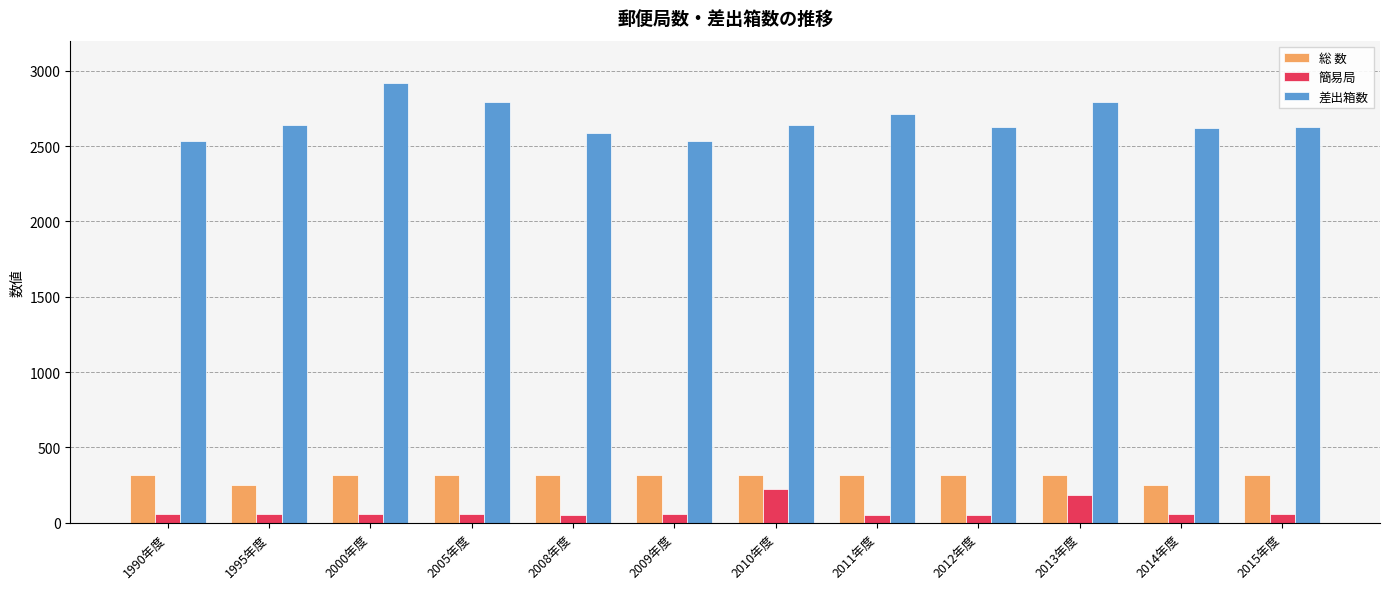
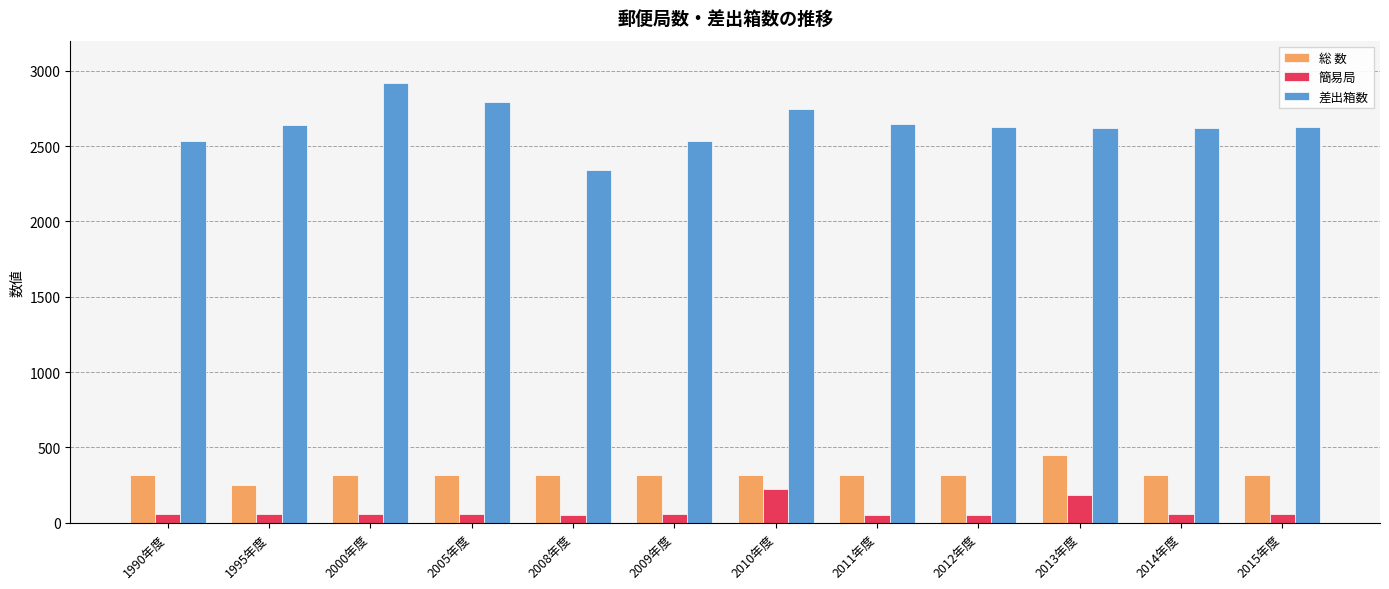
  {
    "総 数": {
      "1990年度": 320,
      "1995年度": 250,
      "2000年度": 320,
      "2005年度": 320,
      "2008年度": 320,
      "2009年度": 320,
      "2010年度": 320,
      "2011年度": 320,
      "2012年度": 320,
-     "2013年度": 320,
-     "2014年度": 250,
+     "2013年度": 450,
+     "2014年度": 320,
      "2015年度": 320
    },
    "簡易局": {
      "1990年度": 60,
      "1995年度": 50,
      "2000年度": 60,
      "2005年度": 50,
      "2008年度": 50,
      "2009年度": 50,
      "2010年度": 230,
      "2011年度": 50,
      "2012年度": 50,
      "2013年度": 180,
      "2014年度": 60,
      "2015年度": 50
    },
    "差出箱数": {
      "1990年度": 2540,
      "1995年度": 2640,
      "2000年度": 2920,
      "2005年度": 2790,
-     "2008年度": 2580,
+     "2008年度": 2340,
      "2009年度": 2530,
-     "2010年度": 2640,
-     "2011年度": 2710,
+     "2010年度": 2740,
+     "2011年度": 2650,
      "2012年度": 2630,
-     "2013年度": 2800,
+     "2013年度": 2620,
      "2014年度": 2620,
      "2015年度": 2630
    }
  }
